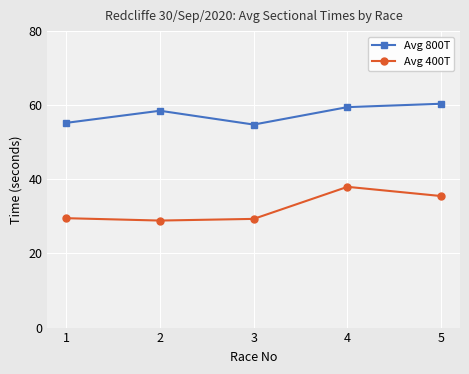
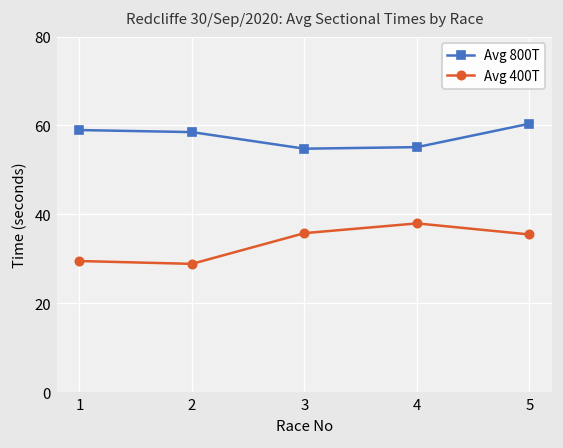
  {
    "Avg 800T": {
-     "1": 55,
+     "1": 59,
      "2": 59,
      "3": 55,
-     "4": 59,
+     "4": 55,
      "5": 60
    },
    "Avg 400T": {
      "1": 30,
      "2": 29,
-     "3": 29,
+     "3": 36,
      "4": 38,
      "5": 35
    }
  }
